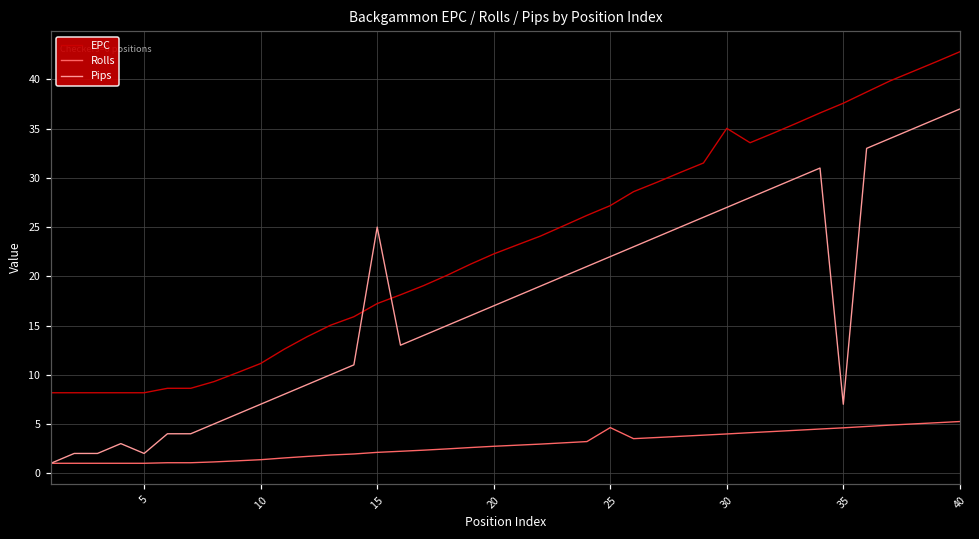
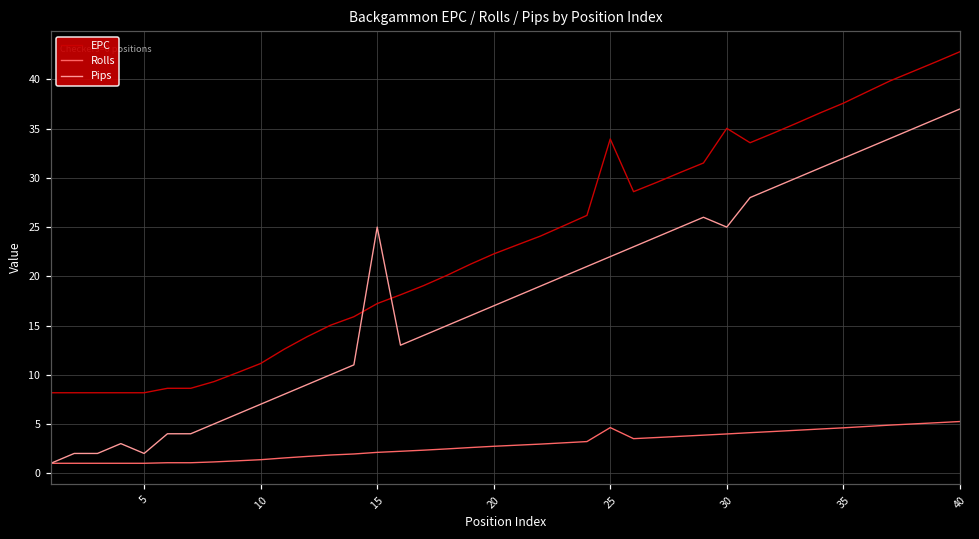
  {
    "EPC": {
      "5": 8,
      "10": 11,
      "15": 17,
      "20": 22,
-     "25": 27,
+     "25": 34,
      "30": 35,
      "35": 38,
      "40": 43
    },
    "Rolls": {
      "5": 1,
      "10": 1,
      "15": 2,
      "20": 3,
      "25": 5,
      "30": 4,
      "35": 5,
      "40": 5
    },
    "Pips": {
      "5": 2,
      "10": 7,
      "15": 25,
      "20": 17,
      "25": 22,
-     "30": 27,
-     "35": 7,
+     "30": 25,
+     "35": 32,
      "40": 37
    }
  }
